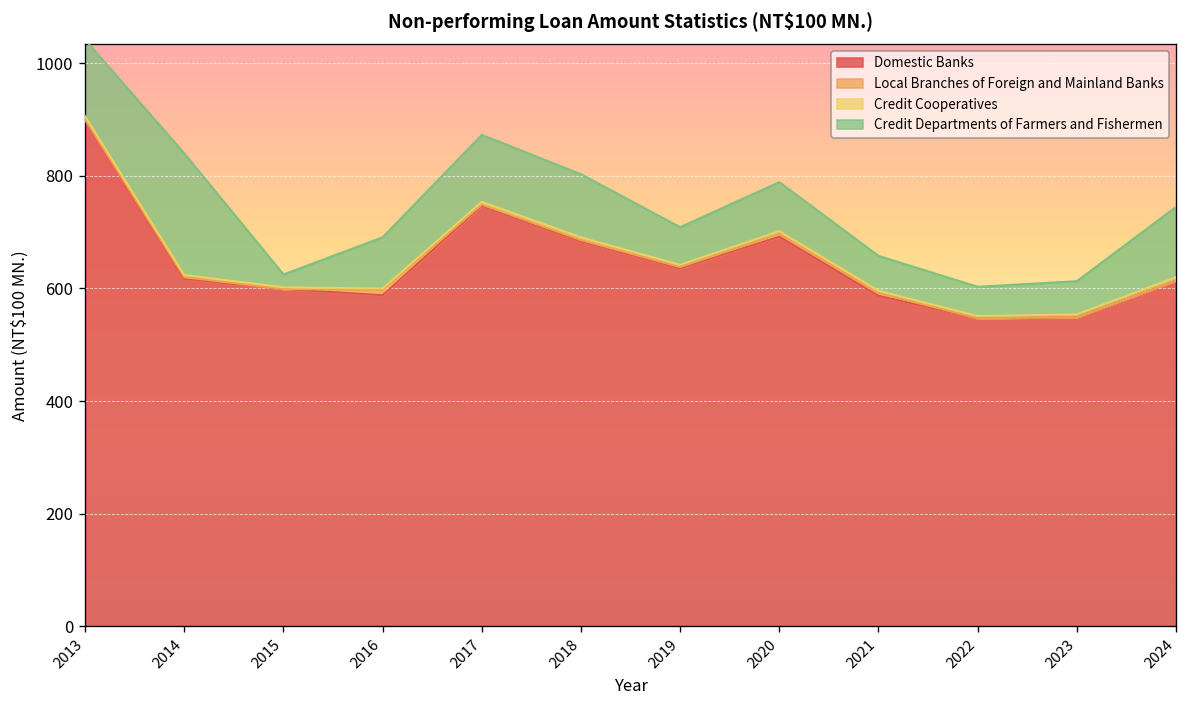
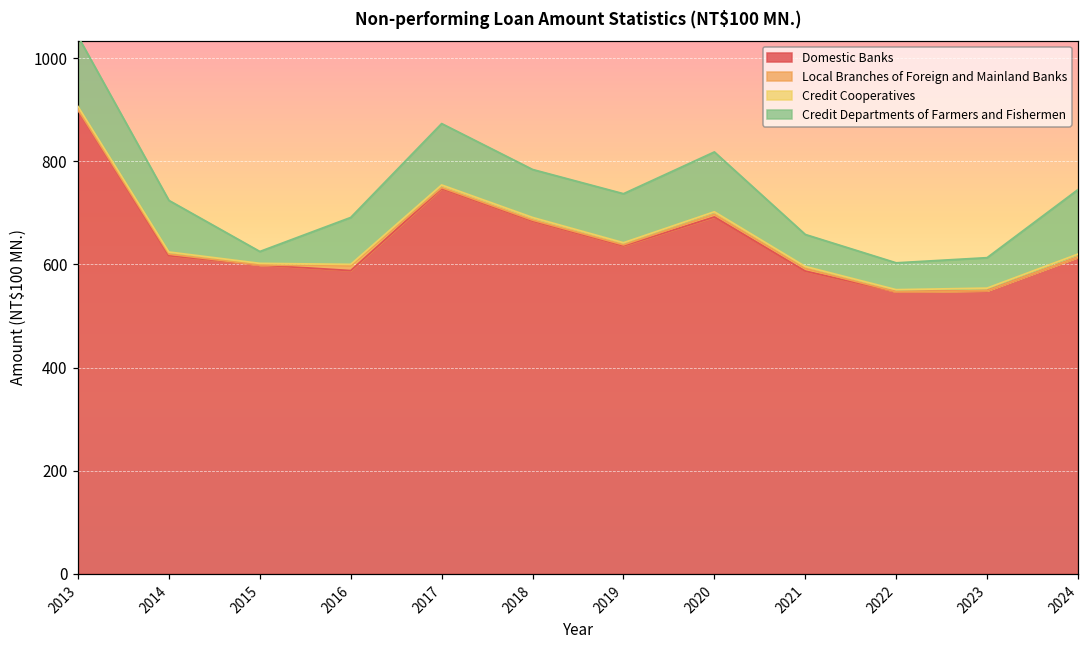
  {
    "Domestic Banks": {
      "2016": 590
    },
    "Credit Departments of Farmers and Fishermen": {
-     "2014": 220,
+     "2014": 100,
      "2015": 20,
      "2016": 90,
      "2017": 120,
-     "2018": 110,
-     "2019": 70,
-     "2020": 90,
+     "2018": 90,
+     "2019": 100,
+     "2020": 120,
      "2021": 60,
      "2022": 50,
      "2023": 60,
      "2024": 130
    }
  }
